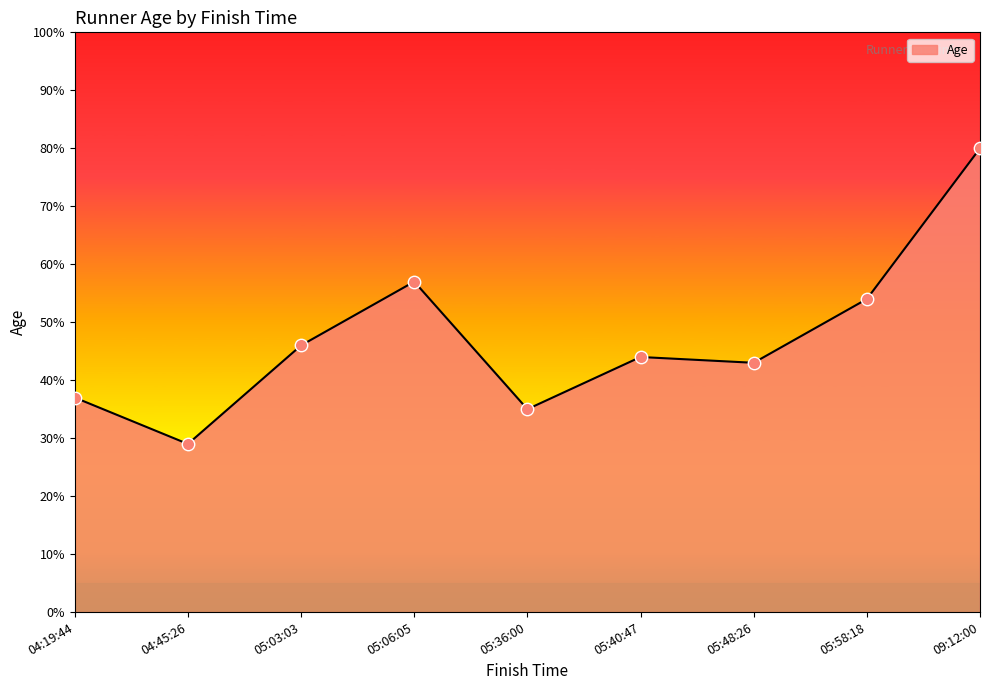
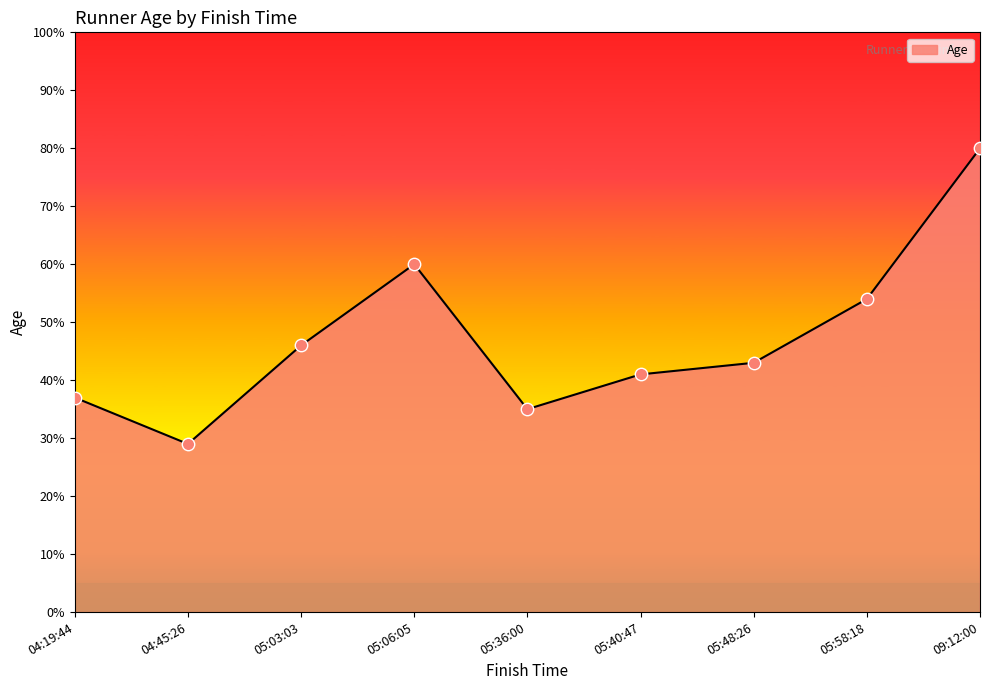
  {
    "04:19:44": "37%",
    "04:45:26": "29%",
    "05:03:03": "46%",
-   "05:06:05": "57%",
+   "05:06:05": "60%",
    "05:36:00": "35%",
-   "05:40:47": "44%",
+   "05:40:47": "41%",
    "05:48:26": "43%",
    "05:58:18": "54%",
    "09:12:00": "80%"
  }
